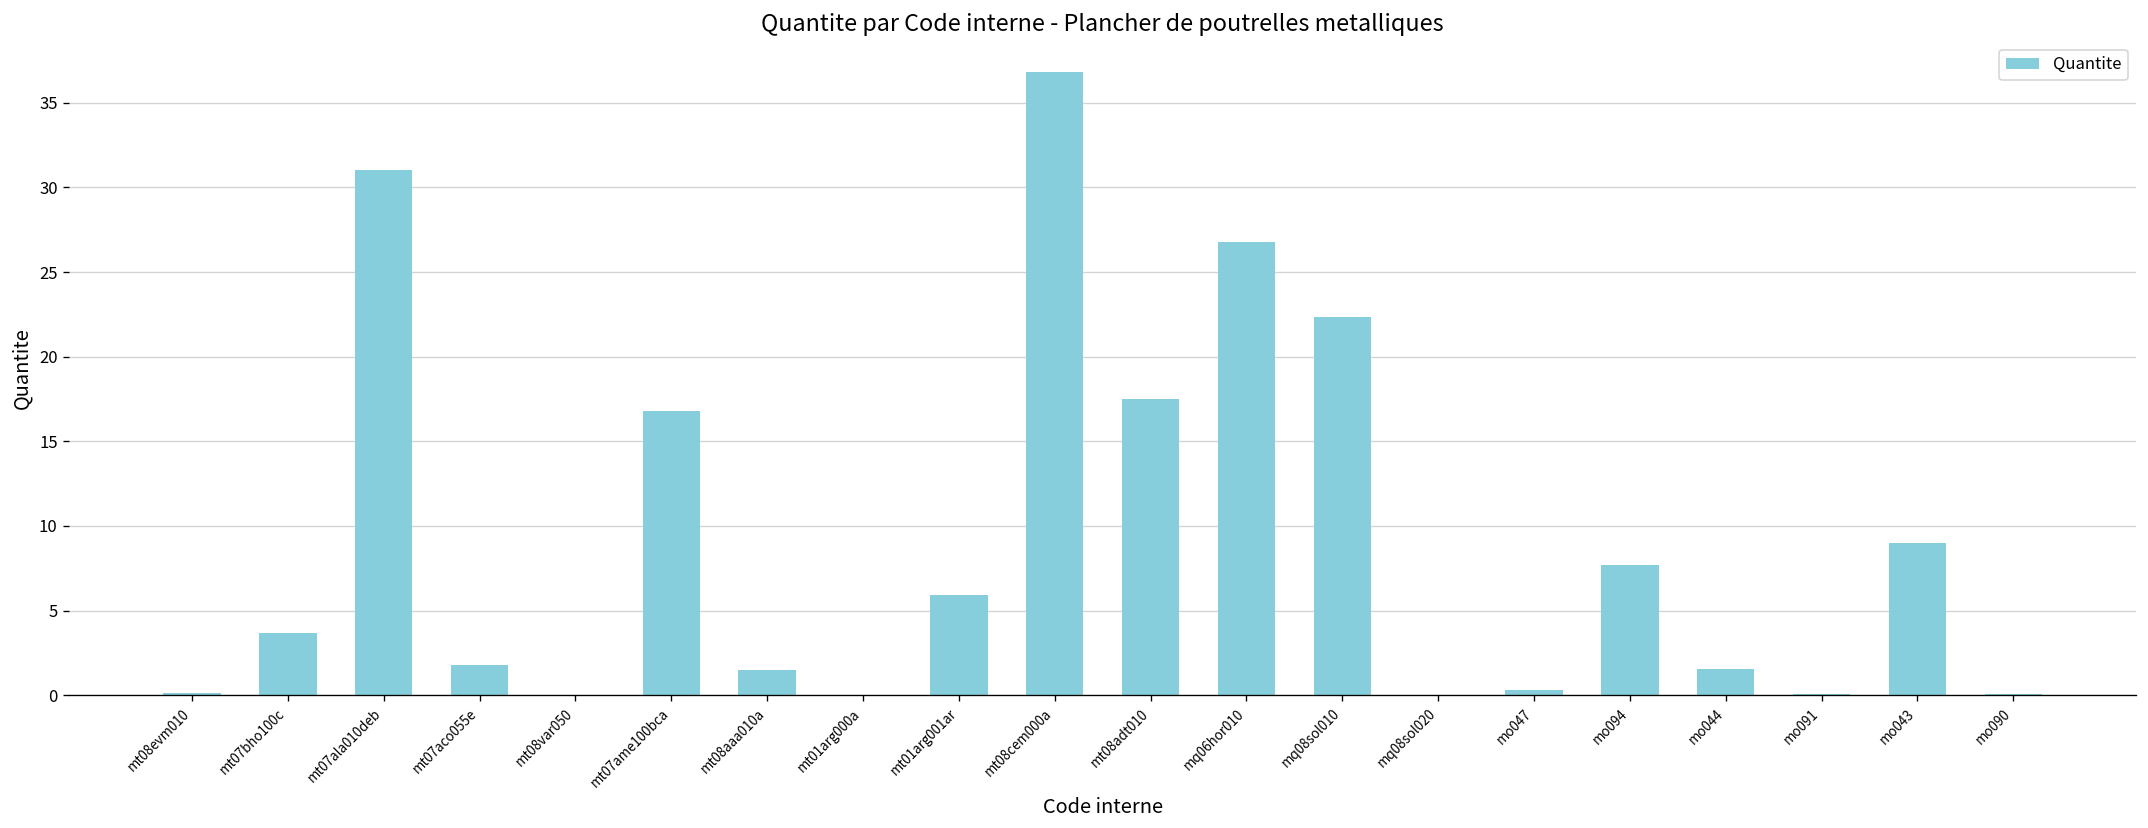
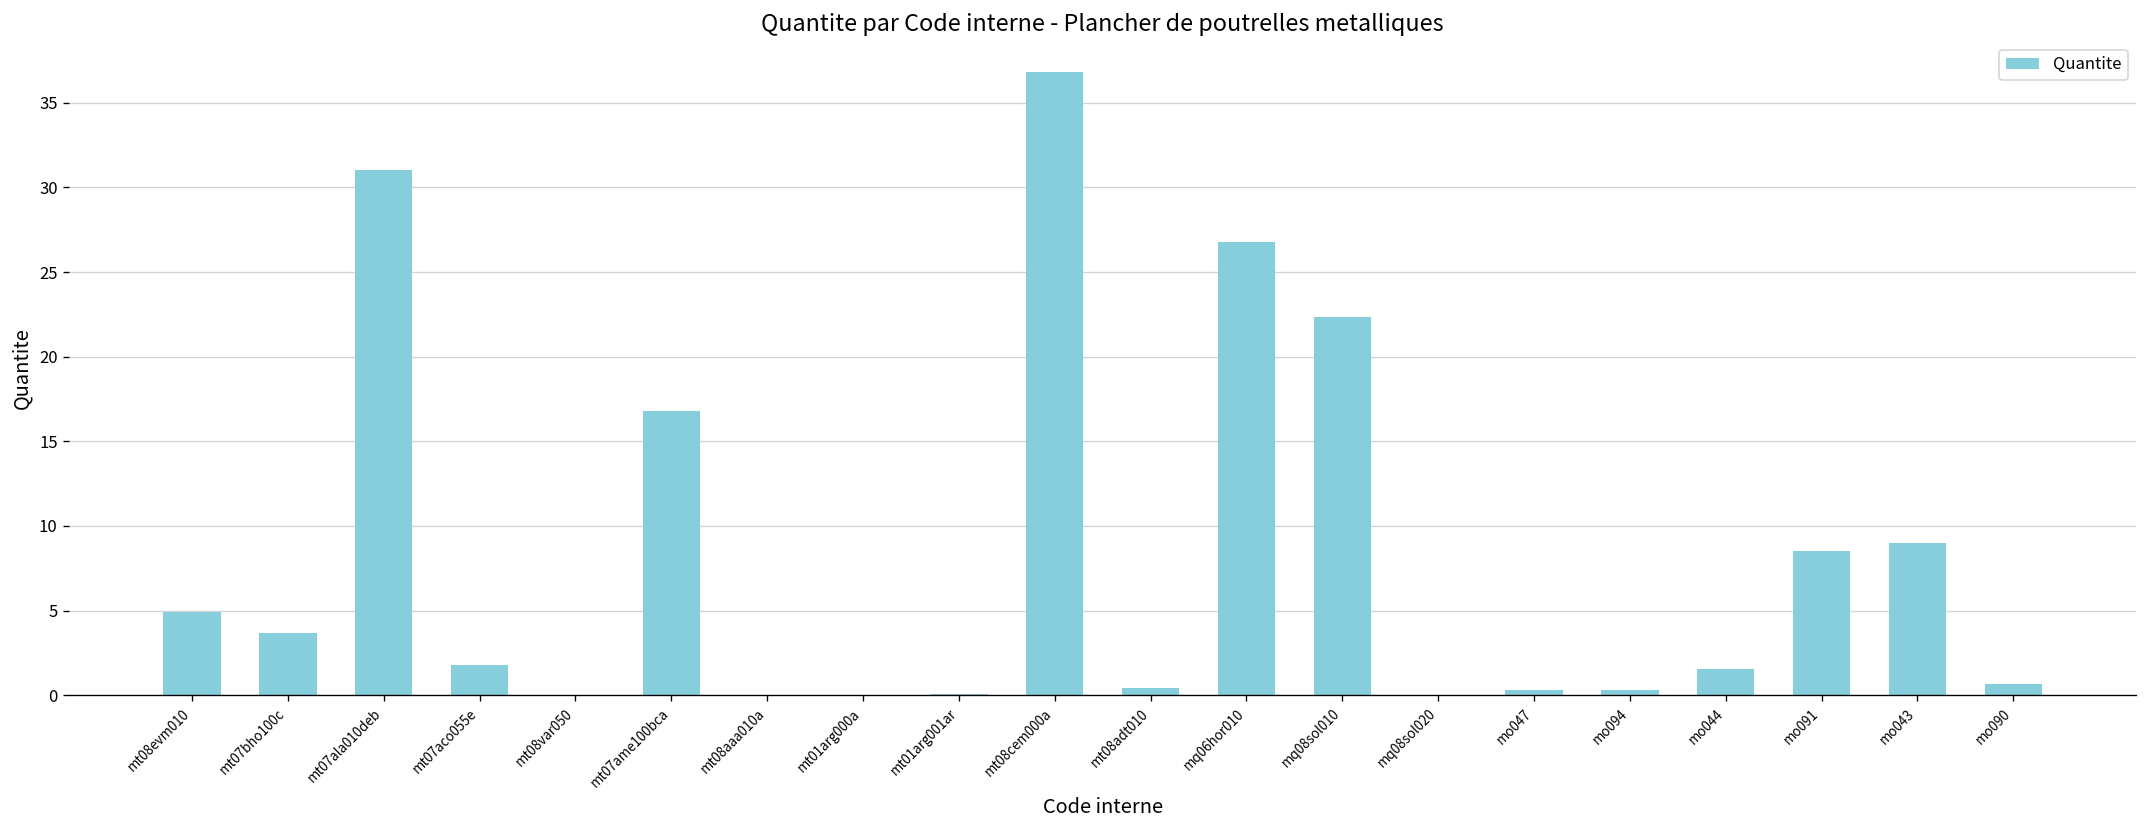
  {
-   "mt08evm010": 0.1,
+   "mt08evm010": 4.9,
    "mt07bho100c": 3.7,
    "mt07ala010deb": 31.0,
    "mt07aco055e": 1.8,
    "mt07ame100bca": 16.8,
-   "mt08aaa010a": 1.5,
-   "mt01arg001ar": 5.9,
+   "mt08aaa010a": 0.0,
+   "mt01arg001ar": 0.1,
    "mt08cem000a": 36.8,
-   "mt08adt010": 17.5,
+   "mt08adt010": 0.4,
    "mq06hor010": 26.8,
    "mq08sol010": 22.4,
    "mo047": 0.3,
-   "mo094": 7.7,
+   "mo094": 0.3,
    "mo044": 1.6,
-   "mo091": 0.1,
+   "mo091": 8.5,
    "mo043": 9.0,
-   "mo090": 0.1
+   "mo090": 0.7
  }
